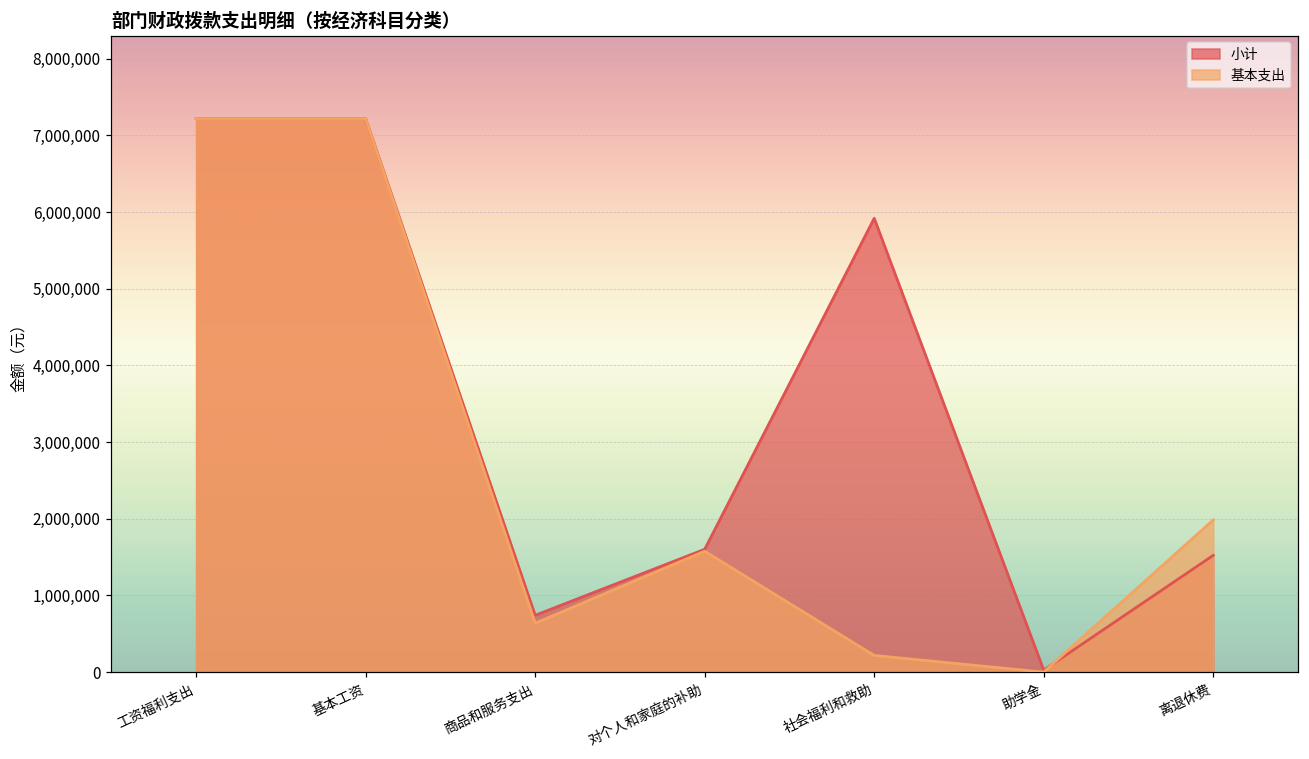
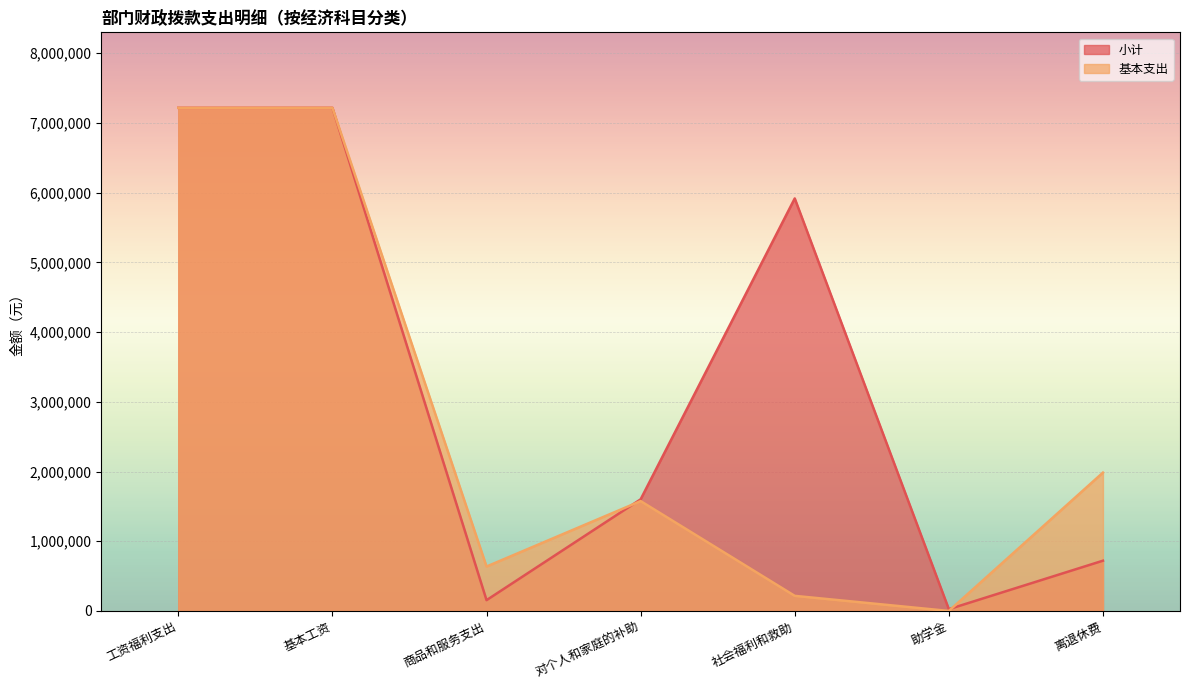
  {
    "小计": {
-     "商品和服务支出": "700,000",
+     "商品和服务支出": "200,000",
      "社会福利和救助": "5,900,000",
-     "离退休费": "1,500,000"
+     "离退休费": "700,000"
    },
    "基本支出": {
      "商品和服务支出": "600,000",
      "社会福利和救助": "200,000",
      "离退休费": "2,000,000"
    }
  }
